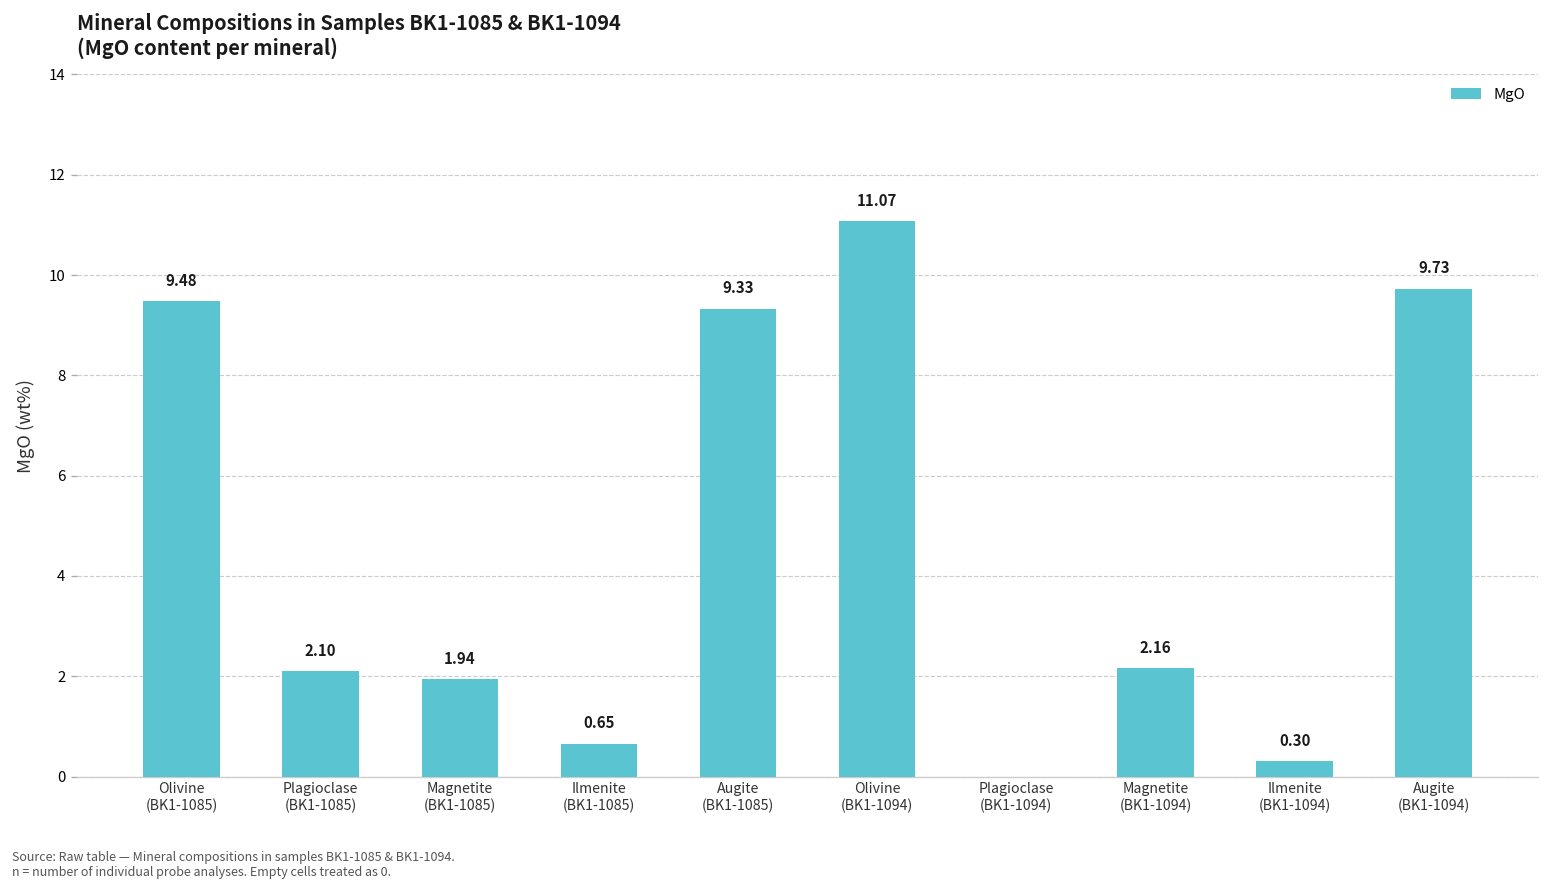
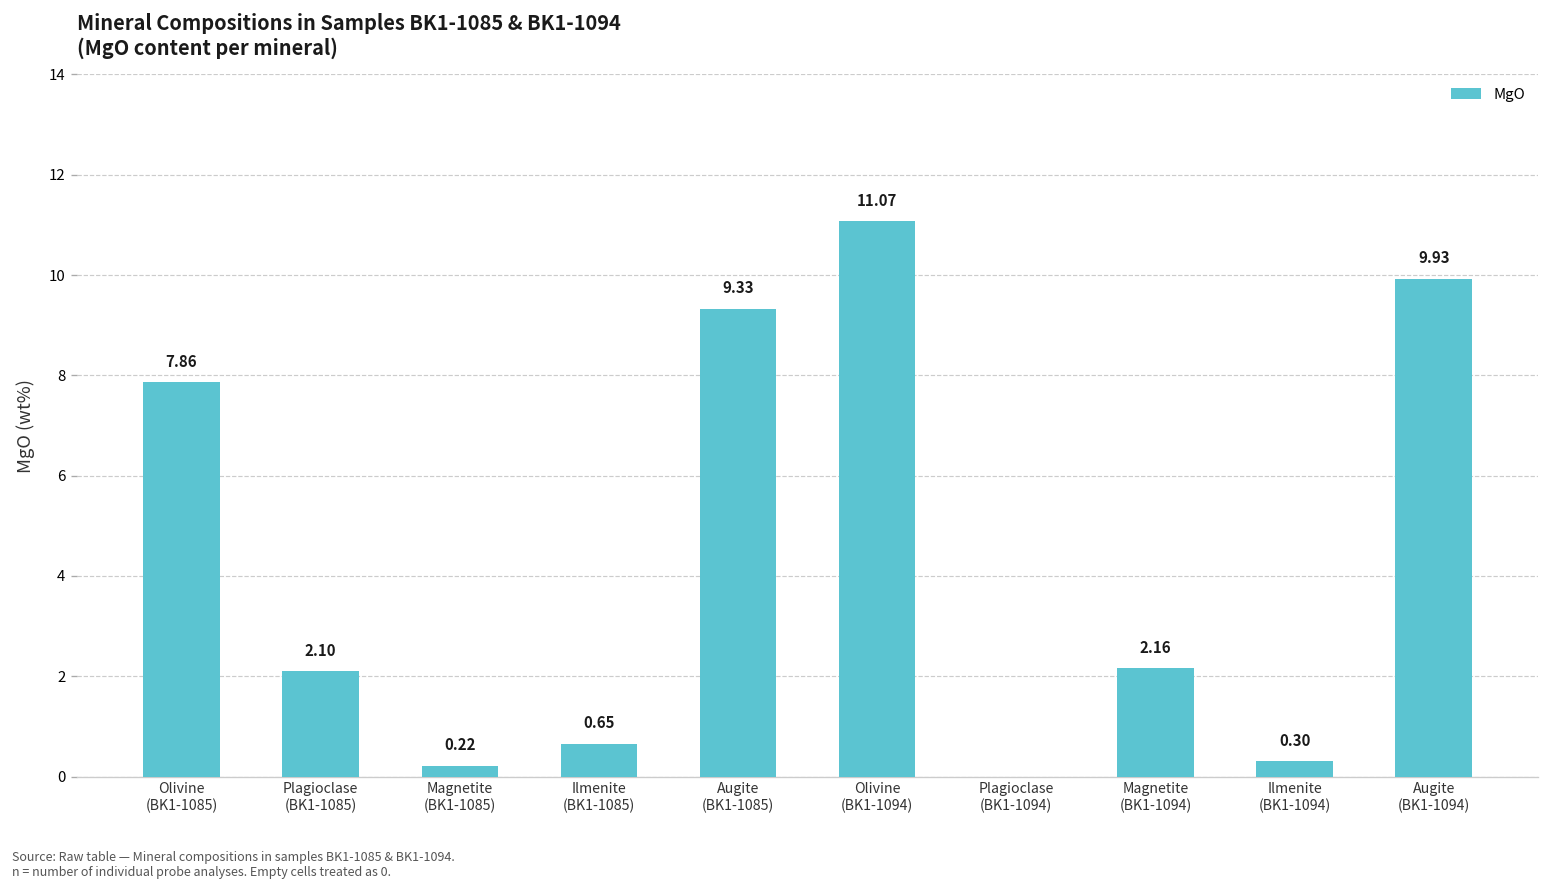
  {
-   "Olivine (BK1-1085)": 9.48,
+   "Olivine (BK1-1085)": 7.86,
    "Plagioclase (BK1-1085)": 2.10,
-   "Magnetite (BK1-1085)": 1.94,
+   "Magnetite (BK1-1085)": 0.22,
    "Ilmenite (BK1-1085)": 0.65,
    "Augite (BK1-1085)": 9.33,
    "Olivine (BK1-1094)": 11.07,
    "Magnetite (BK1-1094)": 2.16,
    "Ilmenite (BK1-1094)": 0.30,
-   "Augite (BK1-1094)": 9.73
+   "Augite (BK1-1094)": 9.93
  }
